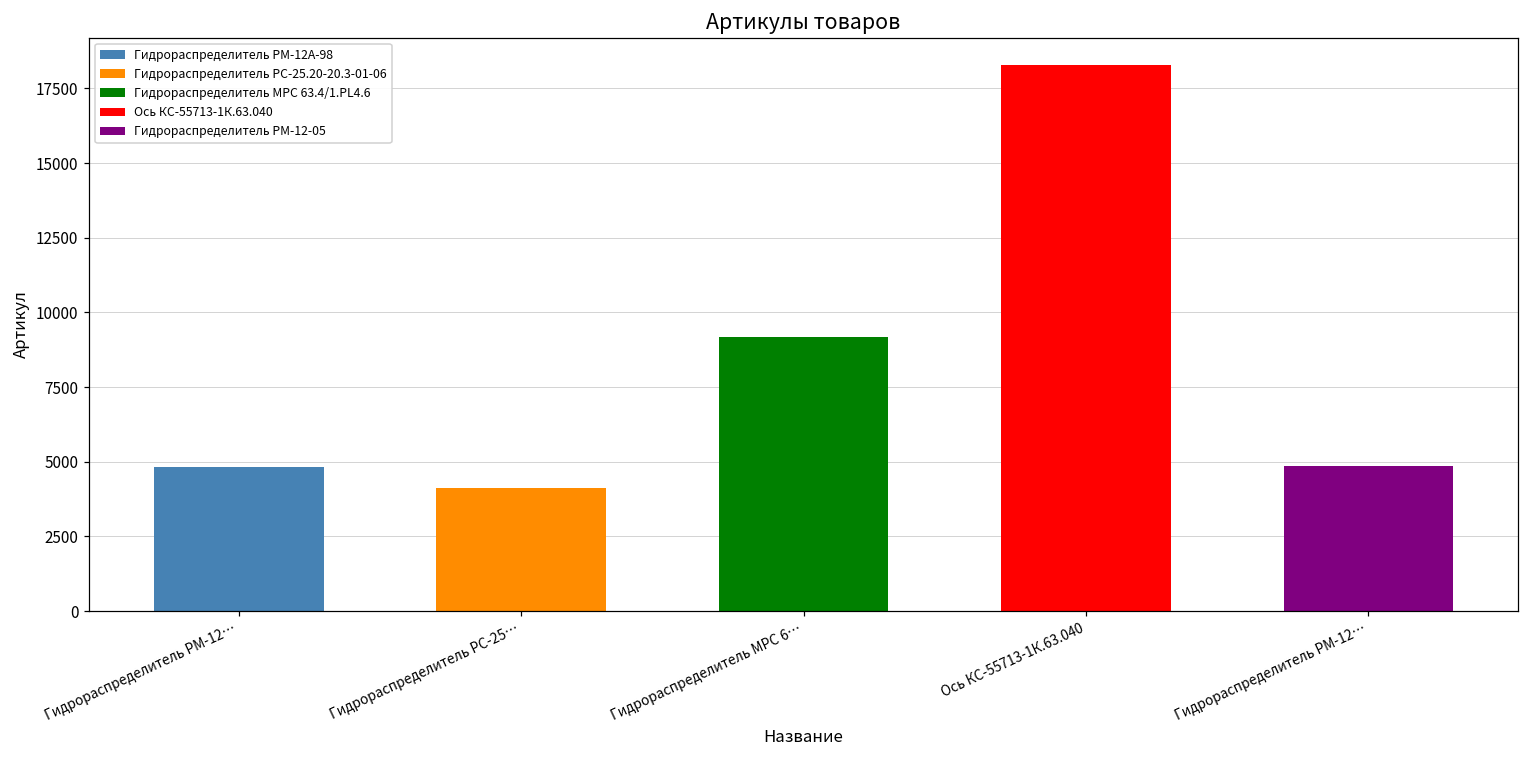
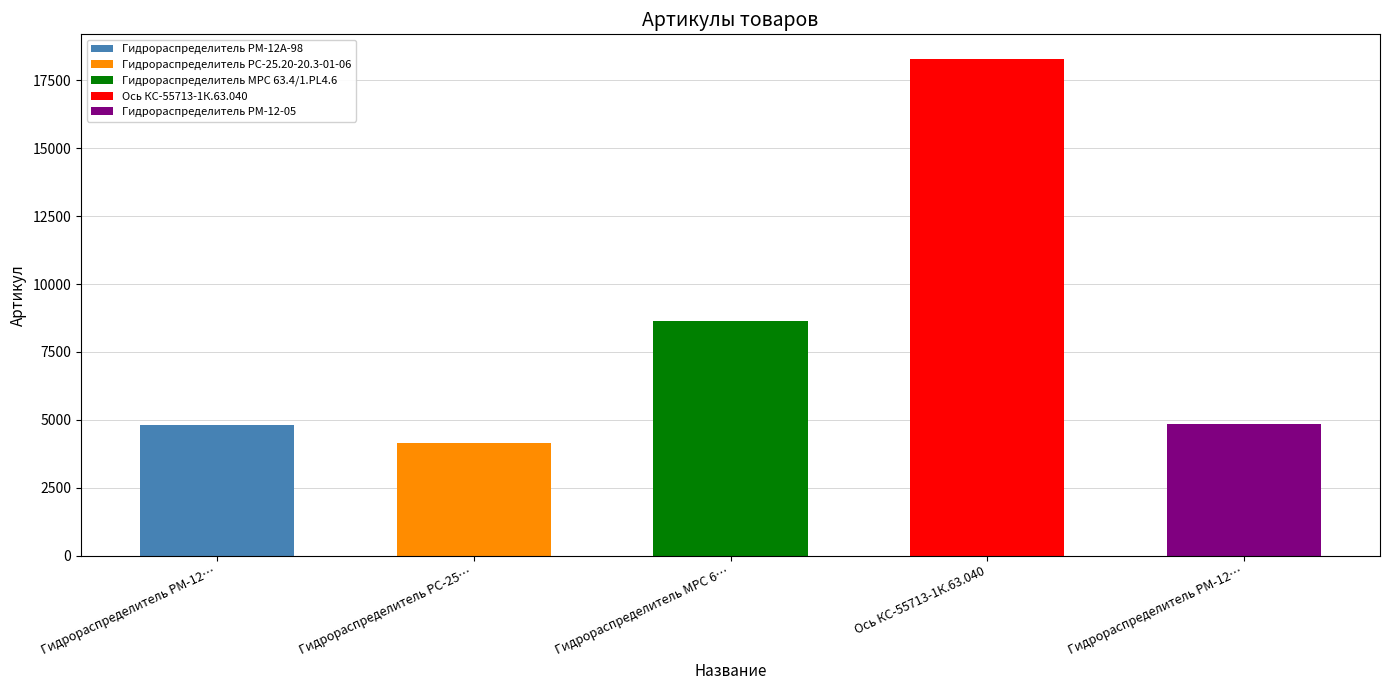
  {
    "Гидрораспределитель РС-25…": 4100,
-   "Гидрораспределитель МРС 6…": 9200,
+   "Гидрораспределитель МРС 6…": 8600,
    "Ось КС-55713-1К.63.040": 18300
  }
